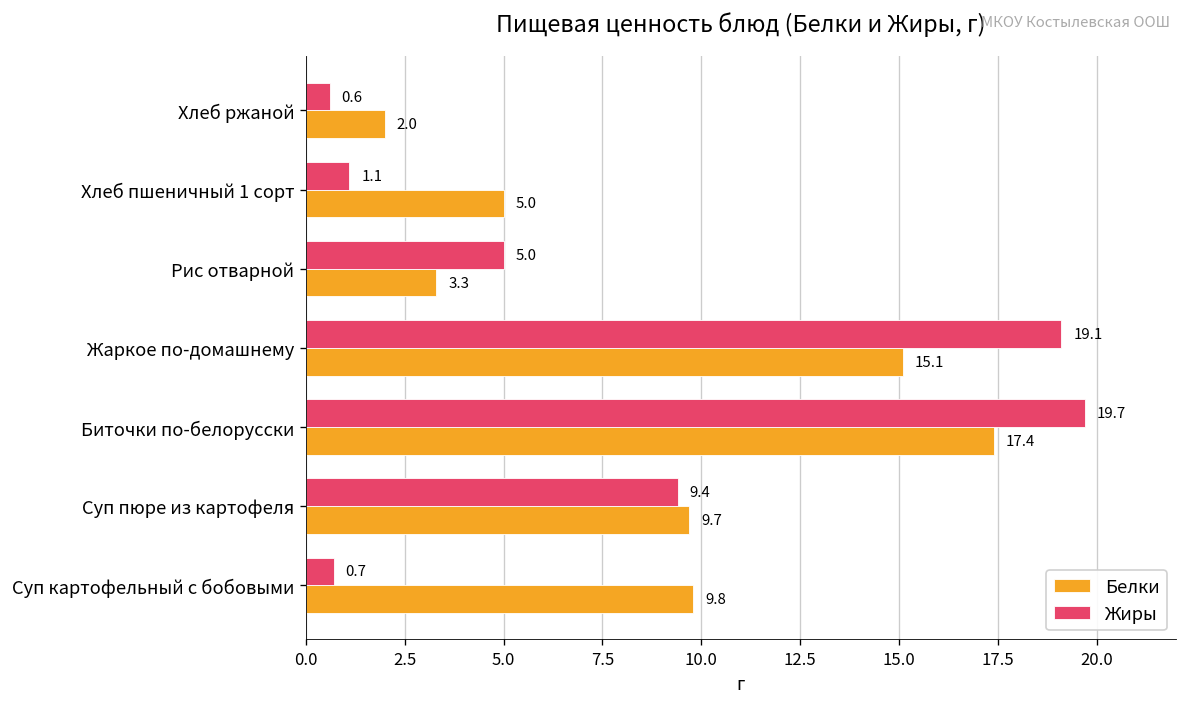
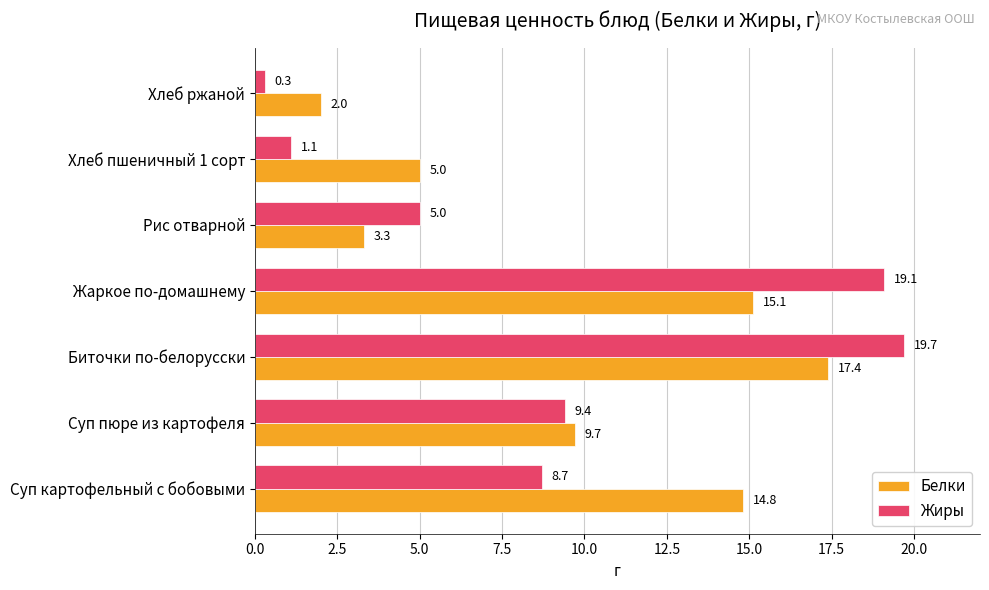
  {
    "Белки": {
      "Хлеб ржаной": 2.0,
      "Хлеб пшеничный 1 сорт": 5.0,
      "Рис отварной": 3.3,
      "Жаркое по-домашнему": 15.1,
      "Биточки по-белорусски": 17.4,
      "Суп пюре из картофеля": 9.7,
-     "Суп картофельный с бобовыми": 9.8
+     "Суп картофельный с бобовыми": 14.8
    },
    "Жиры": {
-     "Хлеб ржаной": 0.6,
+     "Хлеб ржаной": 0.3,
      "Хлеб пшеничный 1 сорт": 1.1,
      "Рис отварной": 5.0,
      "Жаркое по-домашнему": 19.1,
      "Биточки по-белорусски": 19.7,
      "Суп пюре из картофеля": 9.4,
-     "Суп картофельный с бобовыми": 0.7
+     "Суп картофельный с бобовыми": 8.7
    }
  }
